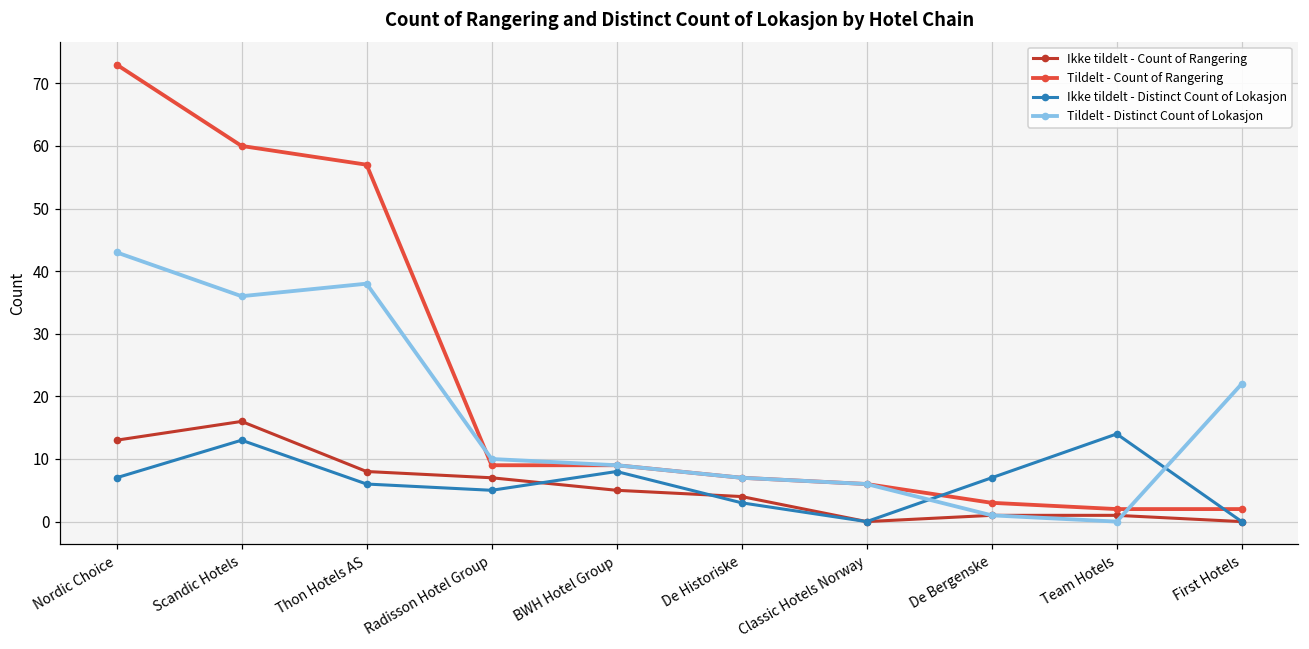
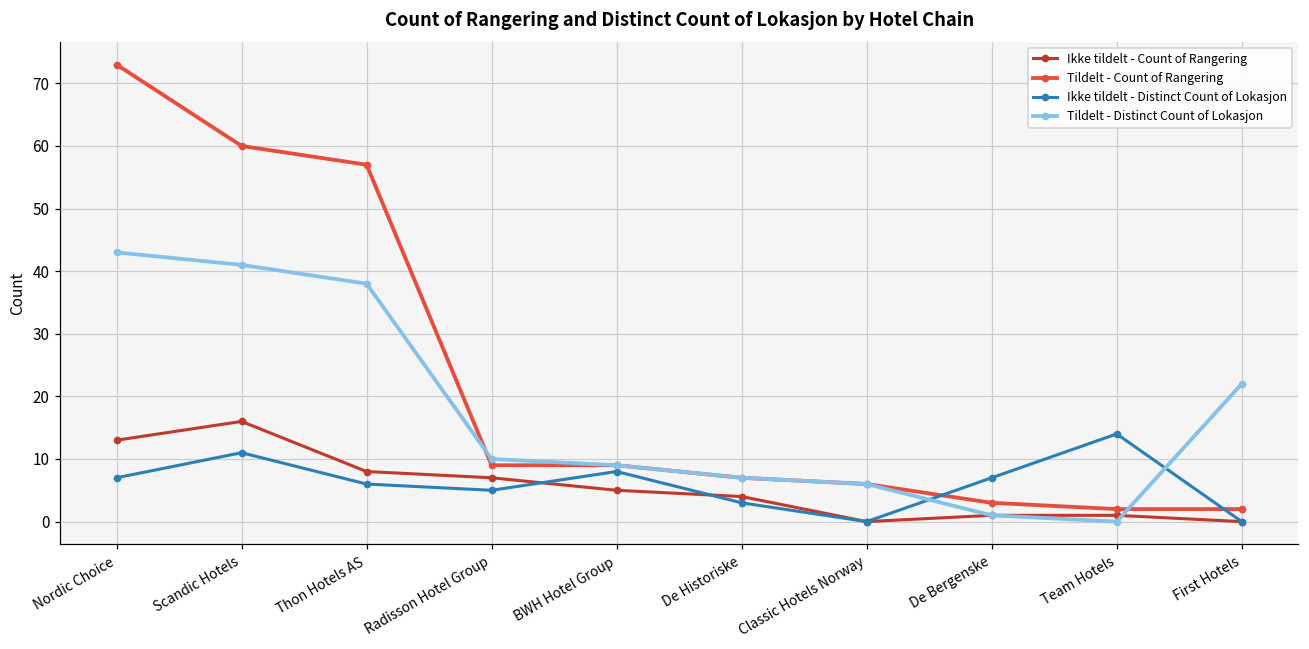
  {
    "Ikke tildelt - Distinct Count of Lokasjon": {
      "Nordic Choice": 7,
-     "Scandic Hotels": 13,
+     "Scandic Hotels": 11,
      "Thon Hotels AS": 6,
      "Radisson Hotel Group": 5,
      "BWH Hotel Group": 8,
      "De Historiske": 3,
      "De Bergenske": 7,
      "Team Hotels": 14
    },
    "Tildelt - Distinct Count of Lokasjon": {
      "Nordic Choice": 43,
-     "Scandic Hotels": 36,
+     "Scandic Hotels": 41,
      "Thon Hotels AS": 38,
      "Radisson Hotel Group": 10,
      "Team Hotels": 0,
      "First Hotels": 22
    }
  }
